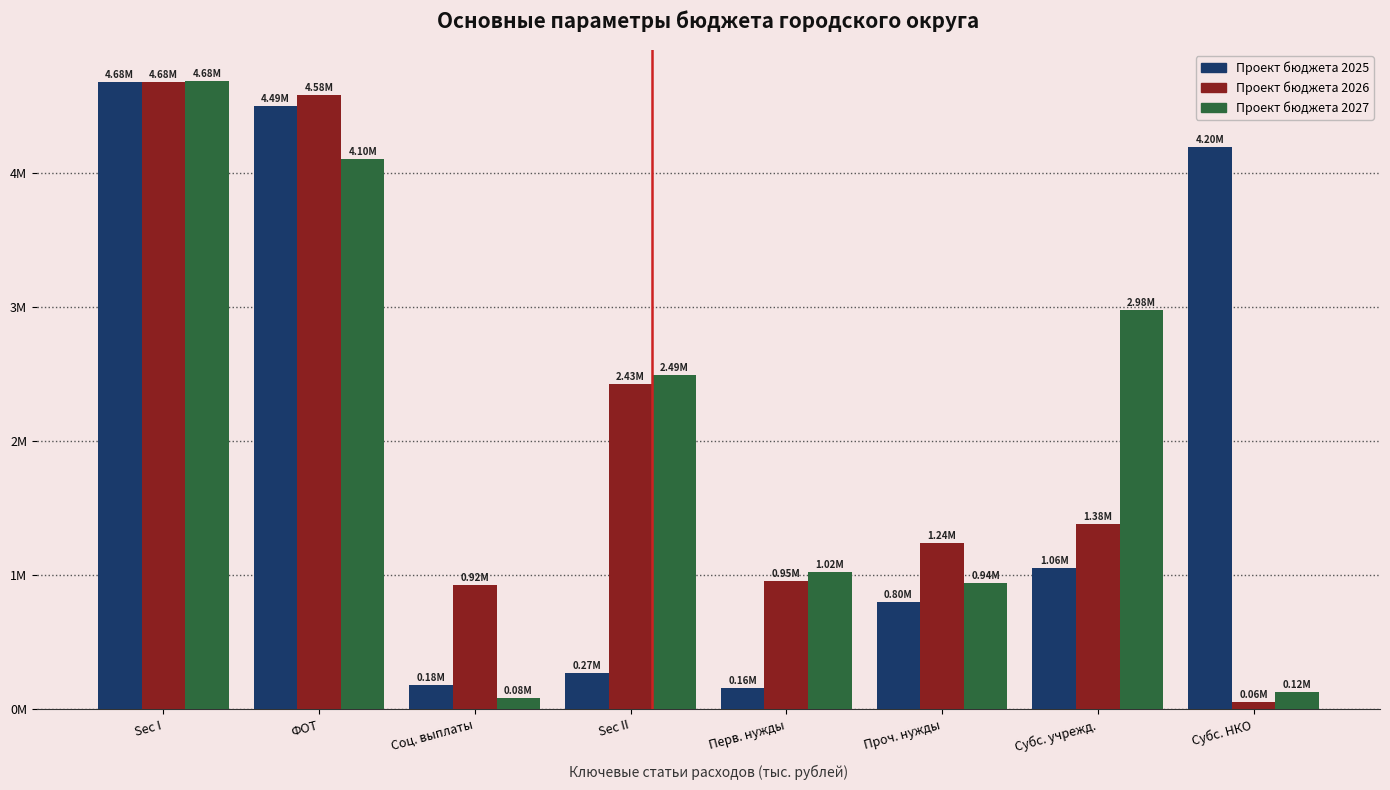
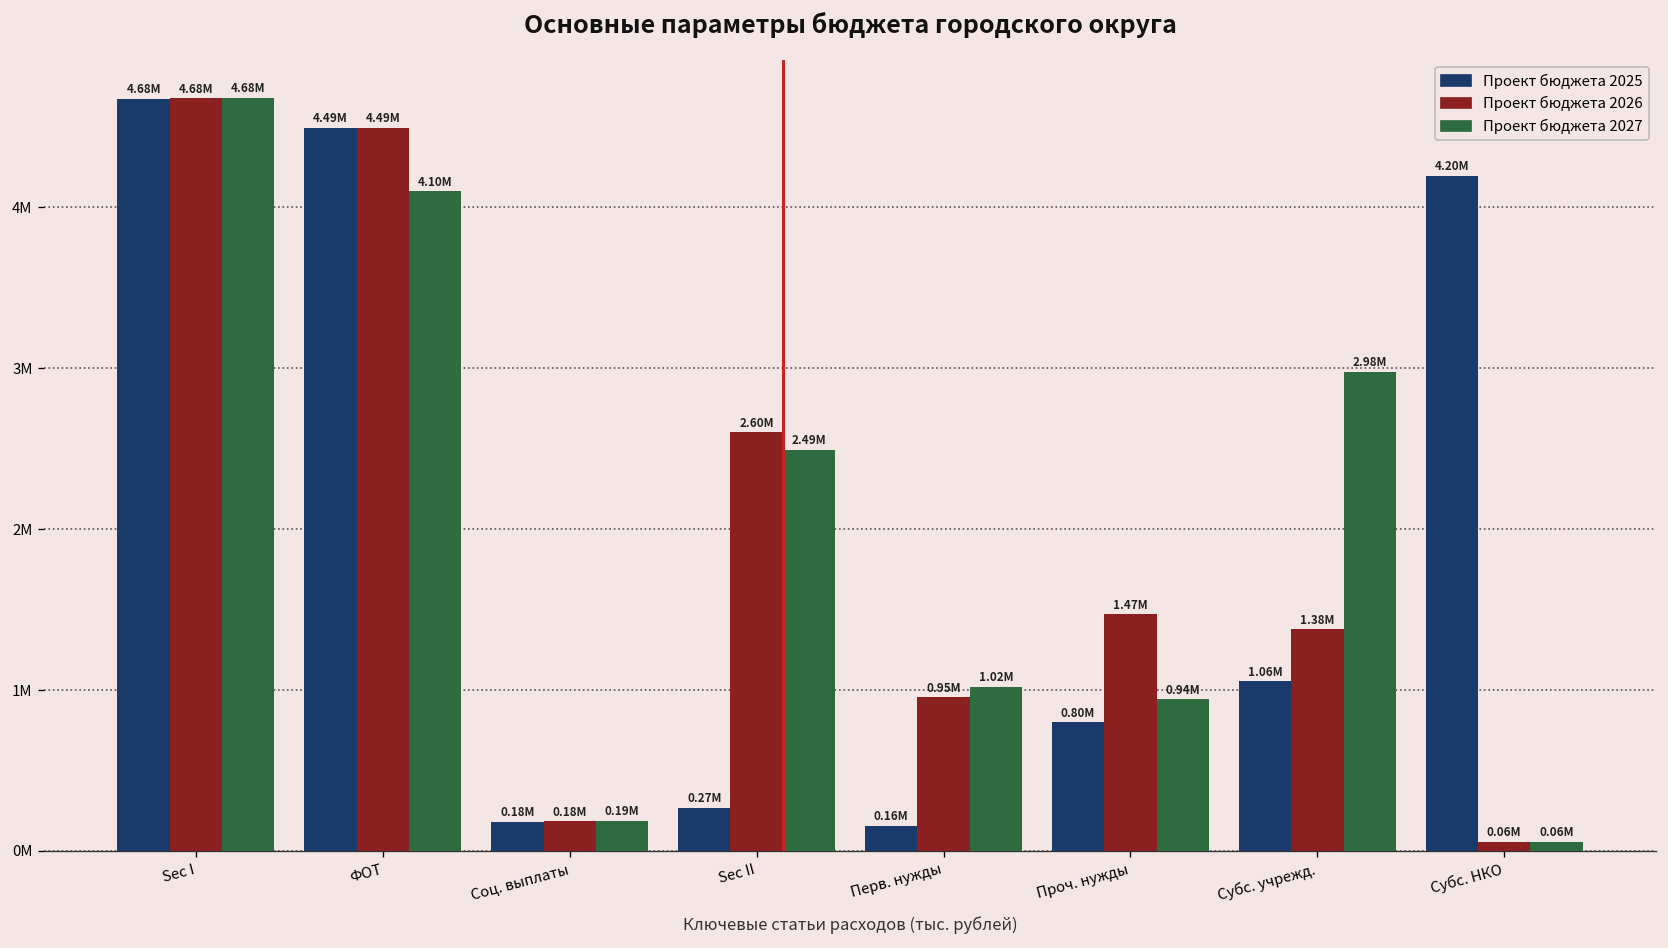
  {
    "Проект бюджета 2025": {
      "Sec I": "4.68M",
      "ФОТ": "4.49M",
      "Соц. выплаты": "0.18M",
      "Sec II": "0.27M",
      "Перв. нужды": "0.16M",
      "Проч. нужды": "0.80M",
      "Субс. учрежд.": "1.06M",
      "Субс. НКО": "4.20M"
    },
    "Проект бюджета 2026": {
      "Sec I": "4.68M",
-     "ФОТ": "4.58M",
-     "Соц. выплаты": "0.92M",
-     "Sec II": "2.43M",
+     "ФОТ": "4.49M",
+     "Соц. выплаты": "0.18M",
+     "Sec II": "2.60M",
      "Перв. нужды": "0.95M",
-     "Проч. нужды": "1.24M",
+     "Проч. нужды": "1.47M",
      "Субс. учрежд.": "1.38M",
      "Субс. НКО": "0.06M"
    },
    "Проект бюджета 2027": {
      "Sec I": "4.68M",
      "ФОТ": "4.10M",
-     "Соц. выплаты": "0.08M",
+     "Соц. выплаты": "0.19M",
      "Sec II": "2.49M",
      "Перв. нужды": "1.02M",
      "Проч. нужды": "0.94M",
      "Субс. учрежд.": "2.98M",
-     "Субс. НКО": "0.12M"
+     "Субс. НКО": "0.06M"
    }
  }
